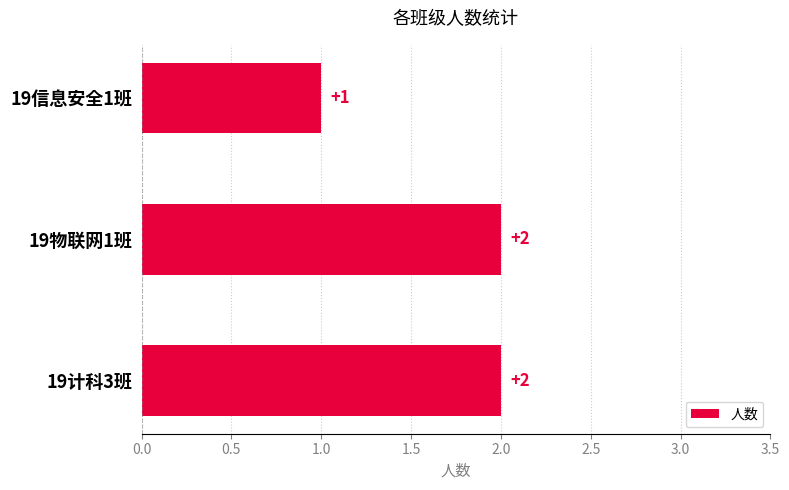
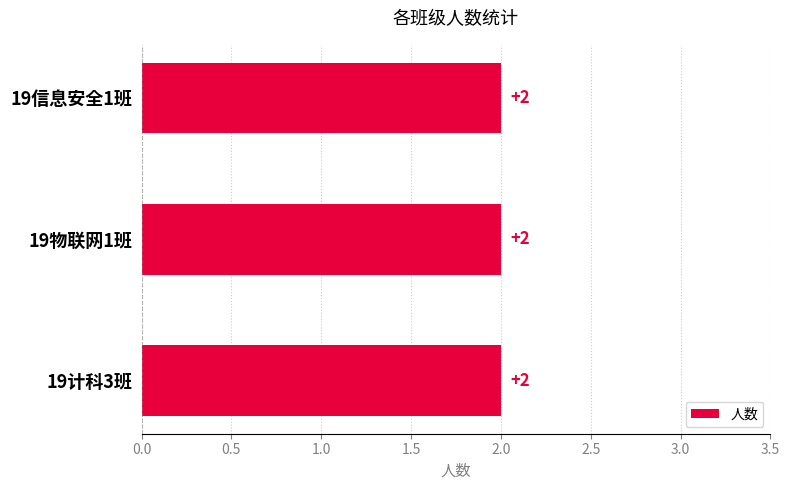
  {
-   "19信息安全1班": "+1",
+   "19信息安全1班": "+2",
    "19物联网1班": "+2",
    "19计科3班": "+2"
  }
